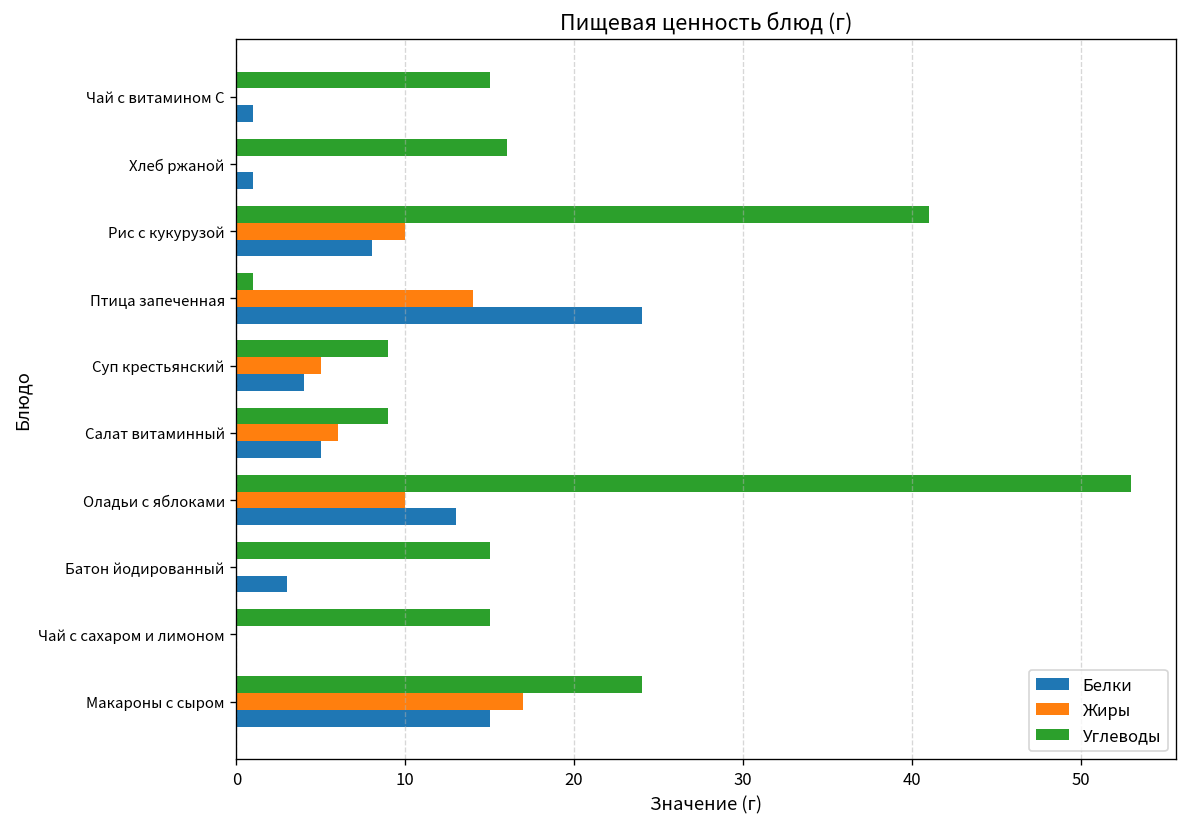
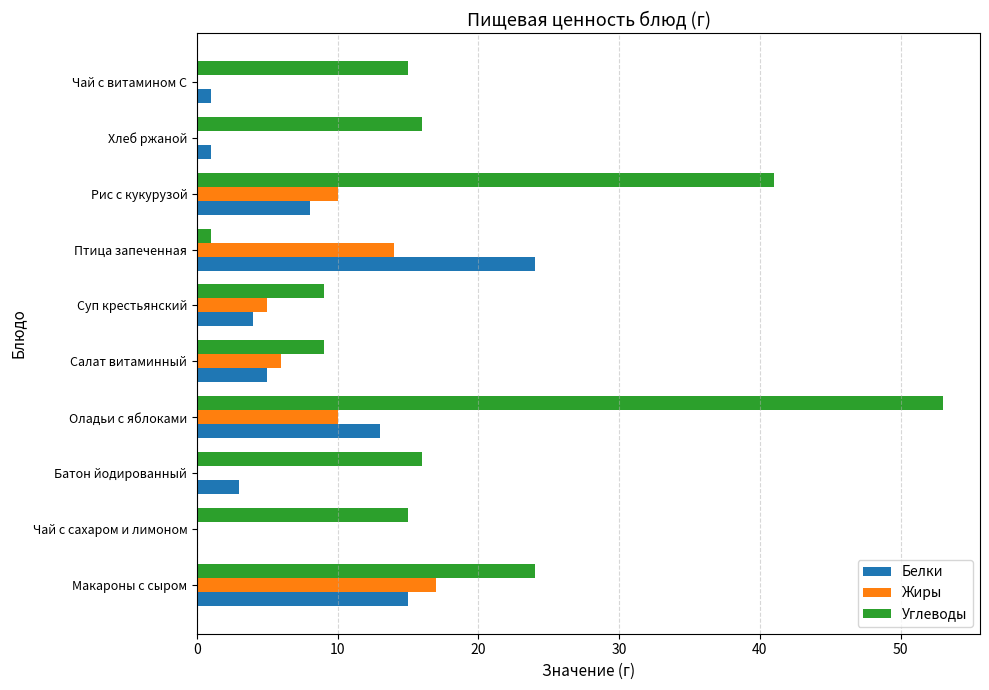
  {
    "Белки": {
      "Чай с витамином С": 1,
      "Хлеб ржаной": 1,
      "Рис с кукурузой": 8,
      "Птица запеченная": 24,
      "Суп крестьянский": 4,
      "Салат витаминный": 5,
      "Оладьи с яблоками": 13,
      "Батон йодированный": 3,
      "Чай с сахаром и лимоном": 0,
      "Макароны с сыром": 15
    },
    "Жиры": {
      "Чай с витамином С": 0,
      "Хлеб ржаной": 0,
      "Рис с кукурузой": 10,
      "Птица запеченная": 14,
      "Суп крестьянский": 5,
      "Салат витаминный": 6,
      "Оладьи с яблоками": 10,
      "Батон йодированный": 0,
      "Чай с сахаром и лимоном": 0,
      "Макароны с сыром": 17
    },
    "Углеводы": {
      "Чай с витамином С": 15,
      "Хлеб ржаной": 16,
      "Рис с кукурузой": 41,
      "Птица запеченная": 1,
      "Суп крестьянский": 9,
      "Салат витаминный": 9,
      "Оладьи с яблоками": 53,
-     "Батон йодированный": 15,
+     "Батон йодированный": 16,
      "Чай с сахаром и лимоном": 15,
      "Макароны с сыром": 24
    }
  }
